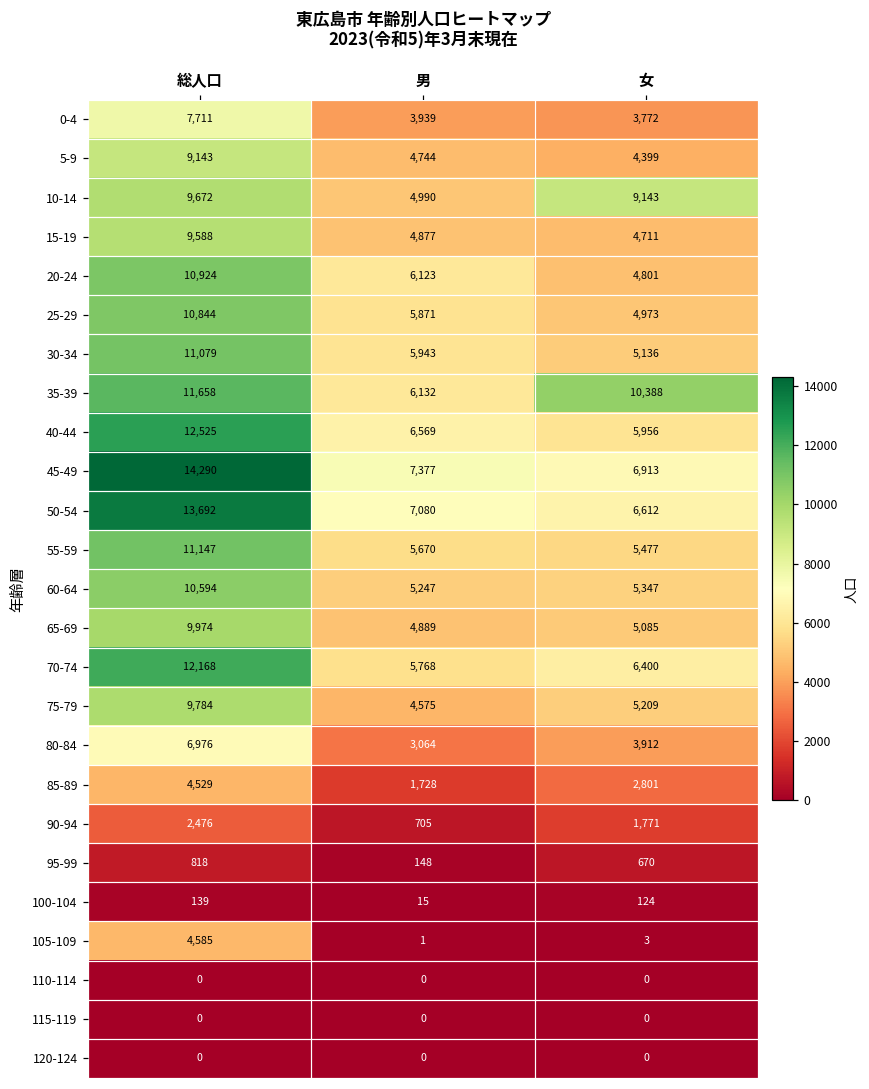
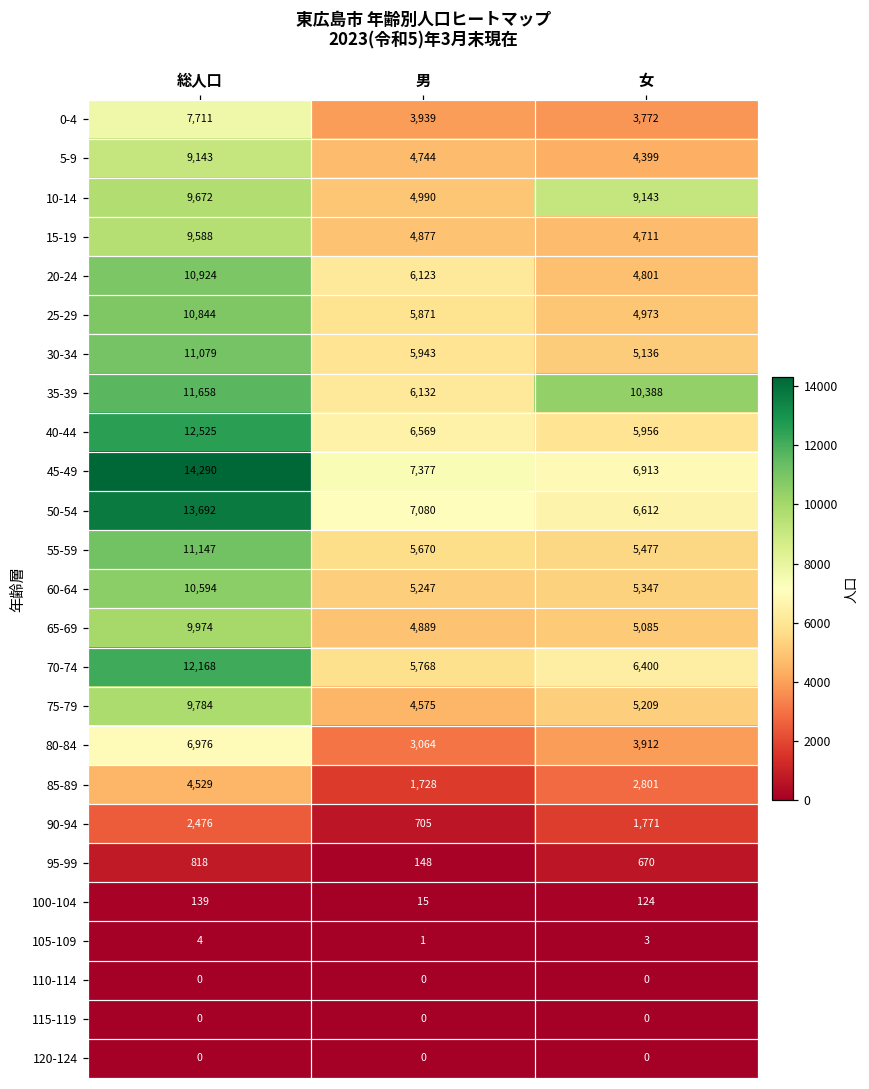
  {
    "0-4": {
      "総人口": "7,711",
      "男": "3,939",
      "女": "3,772"
    },
    "5-9": {
      "総人口": "9,143",
      "男": "4,744",
      "女": "4,399"
    },
    "10-14": {
      "総人口": "9,672",
      "男": "4,990",
      "女": "9,143"
    },
    "15-19": {
      "総人口": "9,588",
      "男": "4,877",
      "女": "4,711"
    },
    "20-24": {
      "総人口": "10,924",
      "男": "6,123",
      "女": "4,801"
    },
    "25-29": {
      "総人口": "10,844",
      "男": "5,871",
      "女": "4,973"
    },
    "30-34": {
      "総人口": "11,079",
      "男": "5,943",
      "女": "5,136"
    },
    "35-39": {
      "総人口": "11,658",
      "男": "6,132",
      "女": "10,388"
    },
    "40-44": {
      "総人口": "12,525",
      "男": "6,569",
      "女": "5,956"
    },
    "45-49": {
      "総人口": "14,290",
      "男": "7,377",
      "女": "6,913"
    },
    "50-54": {
      "総人口": "13,692",
      "男": "7,080",
      "女": "6,612"
    },
    "55-59": {
      "総人口": "11,147",
      "男": "5,670",
      "女": "5,477"
    },
    "60-64": {
      "総人口": "10,594",
      "男": "5,247",
      "女": "5,347"
    },
    "65-69": {
      "総人口": "9,974",
      "男": "4,889",
      "女": "5,085"
    },
    "70-74": {
      "総人口": "12,168",
      "男": "5,768",
      "女": "6,400"
    },
    "75-79": {
      "総人口": "9,784",
      "男": "4,575",
      "女": "5,209"
    },
    "80-84": {
      "総人口": "6,976",
      "男": "3,064",
      "女": "3,912"
    },
    "85-89": {
      "総人口": "4,529",
      "男": "1,728",
      "女": "2,801"
    },
    "90-94": {
      "総人口": "2,476",
      "男": "705",
      "女": "1,771"
    },
    "95-99": {
      "総人口": "818",
      "男": "148",
      "女": "670"
    },
    "100-104": {
      "総人口": "139",
      "男": "15",
      "女": "124"
    },
    "105-109": {
-     "総人口": "4,585",
+     "総人口": "4",
      "男": "1",
      "女": "3"
    },
    "110-114": {
      "総人口": "0",
      "男": "0",
      "女": "0"
    },
    "115-119": {
      "総人口": "0",
      "男": "0",
      "女": "0"
    },
    "120-124": {
      "総人口": "0",
      "男": "0",
      "女": "0"
    }
  }
